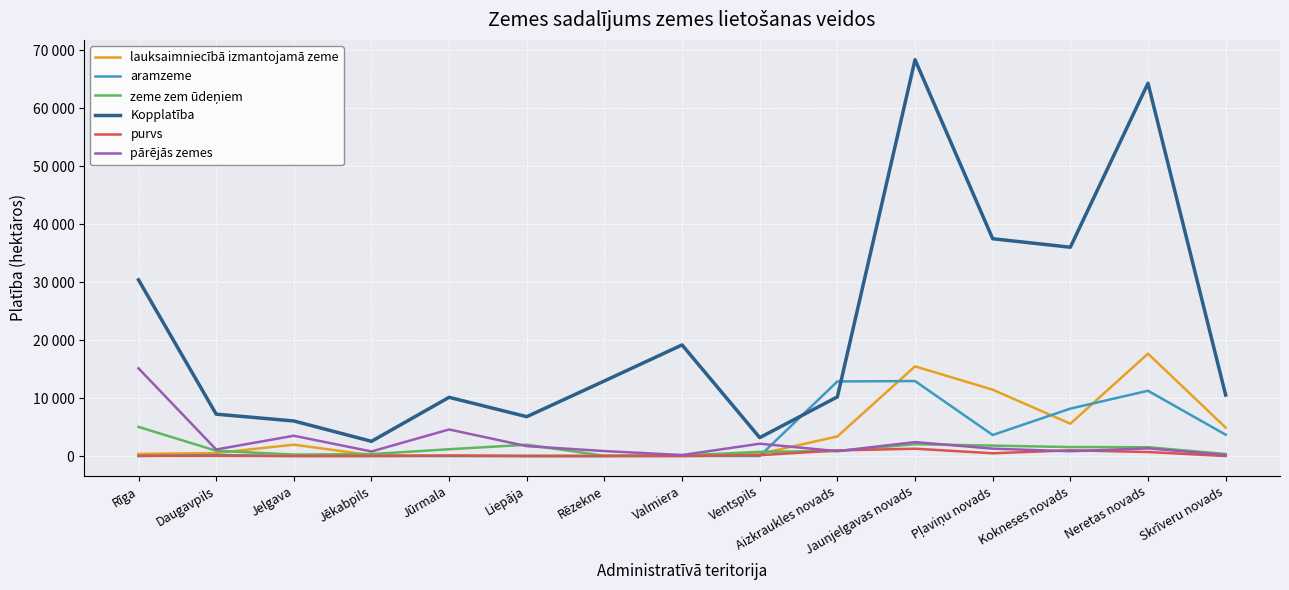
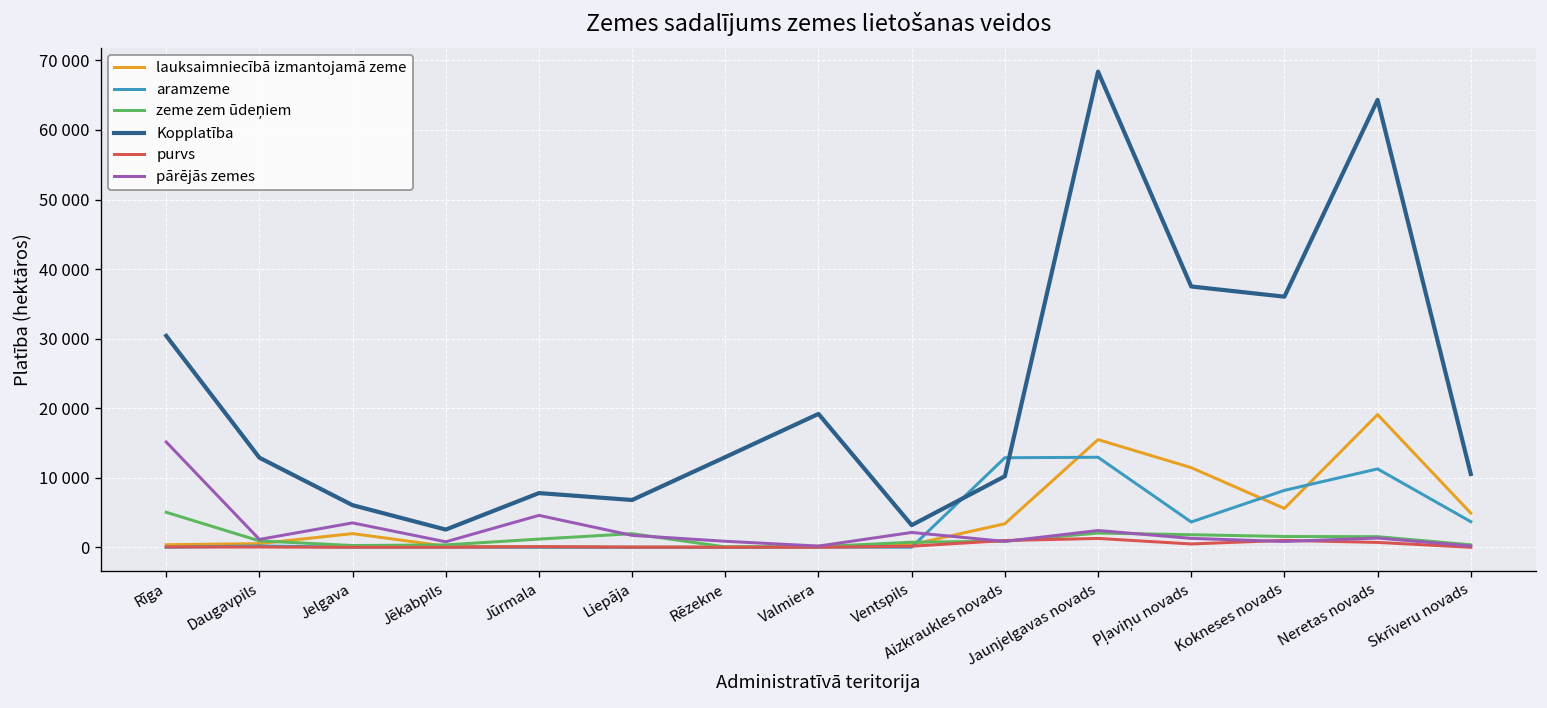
  {
    "lauksaimniecībā izmantojamā zeme": {
      "Jelgava": 2000,
      "Aizkraukles novads": 3000,
      "Jaunjelgavas novads": 15000,
      "Pļaviņu novads": 11000,
      "Kokneses novads": 6000,
-     "Neretas novads": 18000,
+     "Neretas novads": 19000,
      "Skrīveru novads": 5000
    },
    "aramzeme": {
      "Aizkraukles novads": 13000,
      "Jaunjelgavas novads": 13000,
      "Pļaviņu novads": 4000,
      "Kokneses novads": 8000,
      "Neretas novads": 11000,
      "Skrīveru novads": 4000
    },
    "zeme zem ūdeņiem": {
      "Rīga": 5000,
      "Jūrmala": 1000,
      "Pļaviņu novads": 2000,
      "Kokneses novads": 2000
    },
    "Kopplatība": {
      "Rīga": 30000,
-     "Daugavpils": 7000,
+     "Daugavpils": 13000,
      "Jelgava": 6000,
      "Jēkabpils": 3000,
-     "Jūrmala": 10000,
+     "Jūrmala": 8000,
      "Liepāja": 7000,
      "Rēzekne": 13000,
      "Valmiera": 19000,
      "Ventspils": 3000,
      "Aizkraukles novads": 10000,
      "Jaunjelgavas novads": 68000,
      "Pļaviņu novads": 37000,
      "Kokneses novads": 36000,
      "Neretas novads": 64000,
      "Skrīveru novads": 11000
    },
    "purvs": {
      "Jaunjelgavas novads": 1000,
      "Pļaviņu novads": 0,
      "Neretas novads": 1000
    },
    "pārējās zemes": {
      "Rīga": 15000,
      "Jelgava": 4000,
      "Jēkabpils": 1000,
      "Jūrmala": 5000,
      "Rēzekne": 1000,
      "Ventspils": 2000,
      "Pļaviņu novads": 1000
    }
  }
